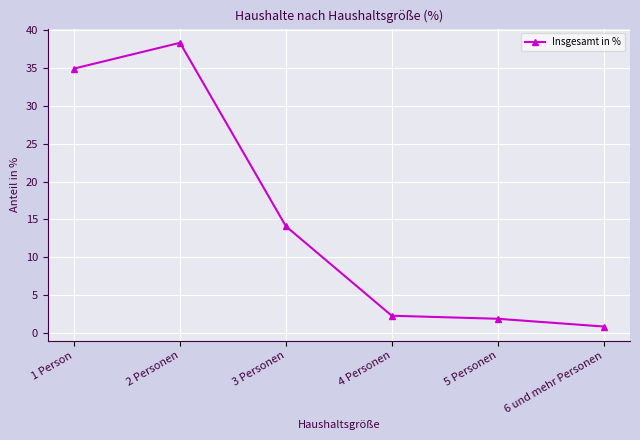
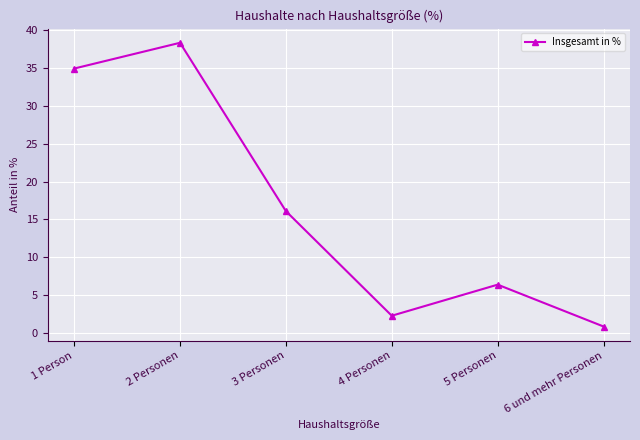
  {
    "1 Person": 35,
    "2 Personen": 38,
-   "3 Personen": 14,
+   "3 Personen": 16,
    "4 Personen": 2,
-   "5 Personen": 2,
+   "5 Personen": 6,
    "6 und mehr Personen": 1
  }
